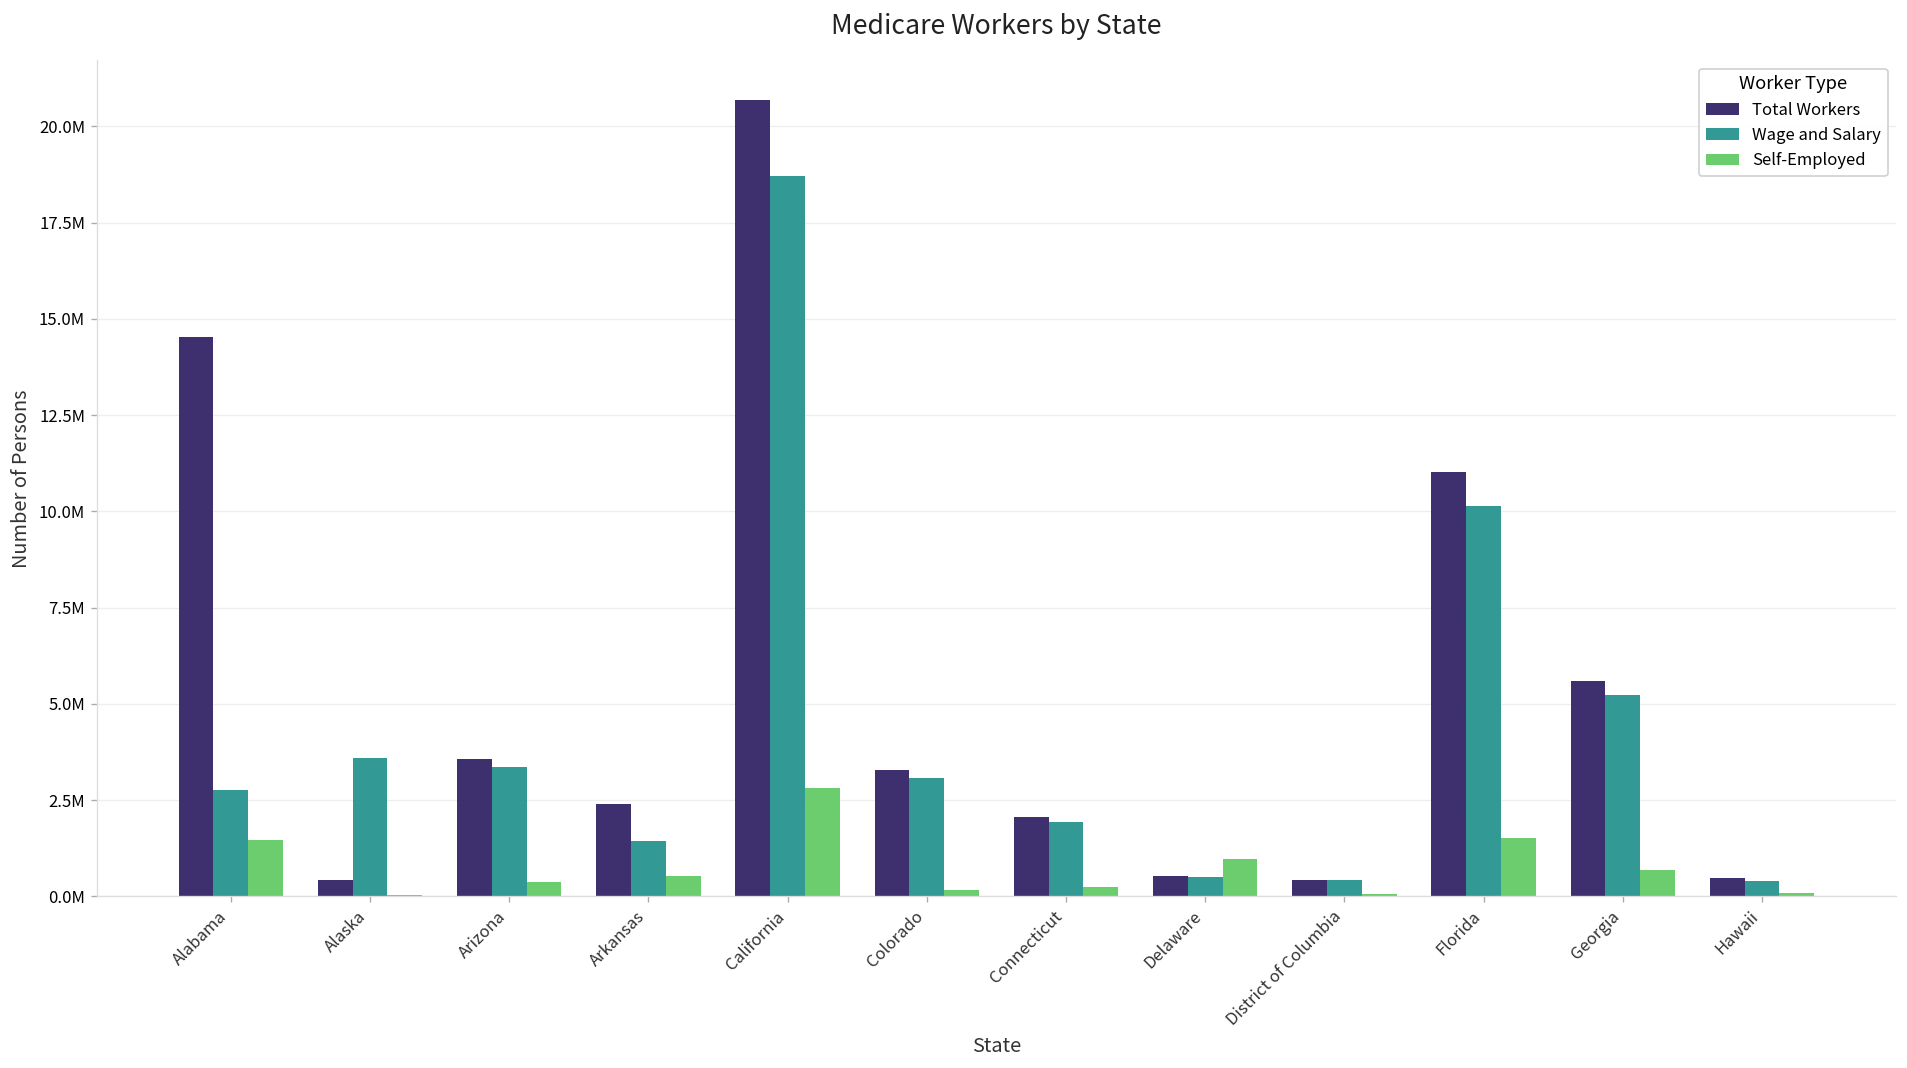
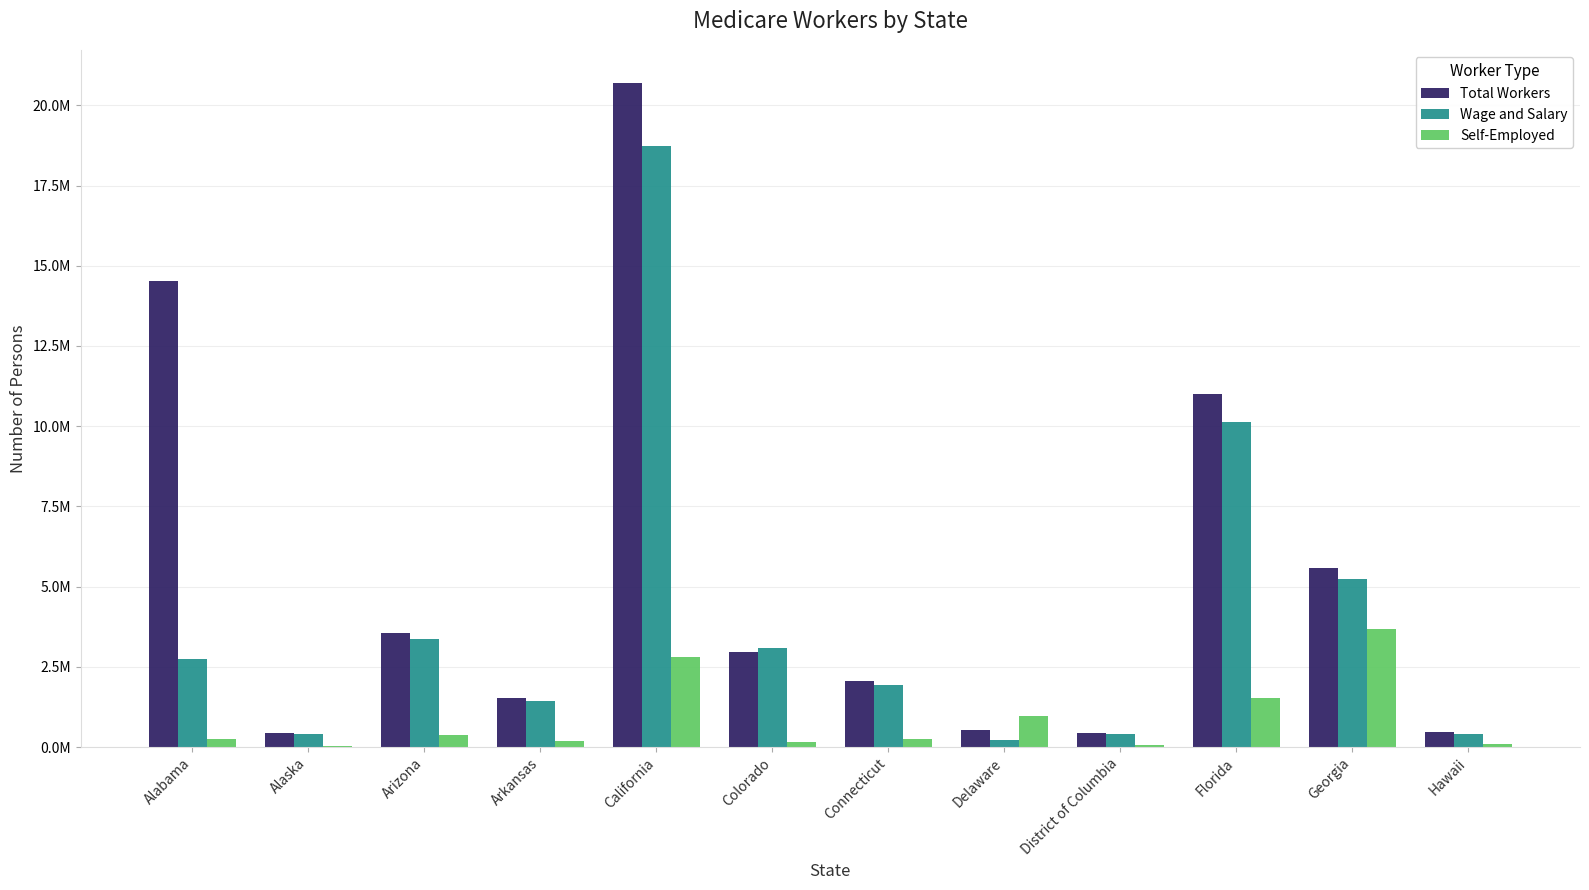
  {
    "Total Workers": {
      "Alabama": 14500000,
      "Alaska": 400000,
      "Arizona": 3600000,
-     "Arkansas": 2400000,
+     "Arkansas": 1500000,
      "California": 20700000,
-     "Colorado": 3300000,
+     "Colorado": 3000000,
      "Connecticut": 2100000,
      "Delaware": 500000,
      "District of Columbia": 400000,
      "Florida": 11000000,
      "Georgia": 5600000,
      "Hawaii": 500000
    },
    "Wage and Salary": {
      "Alabama": 2800000,
-     "Alaska": 3600000,
+     "Alaska": 400000,
      "Arizona": 3400000,
      "Arkansas": 1400000,
      "California": 18700000,
      "Colorado": 3100000,
      "Connecticut": 1900000,
-     "Delaware": 500000,
+     "Delaware": 200000,
      "District of Columbia": 400000,
      "Florida": 10100000,
      "Georgia": 5200000,
      "Hawaii": 400000
    },
    "Self-Employed": {
-     "Alabama": 1500000,
+     "Alabama": 300000,
      "Arizona": 400000,
-     "Arkansas": 500000,
+     "Arkansas": 200000,
      "California": 2800000,
      "Colorado": 200000,
      "Connecticut": 300000,
      "Delaware": 1000000,
      "Florida": 1500000,
-     "Georgia": 700000,
+     "Georgia": 3700000,
      "Hawaii": 100000
    }
  }
